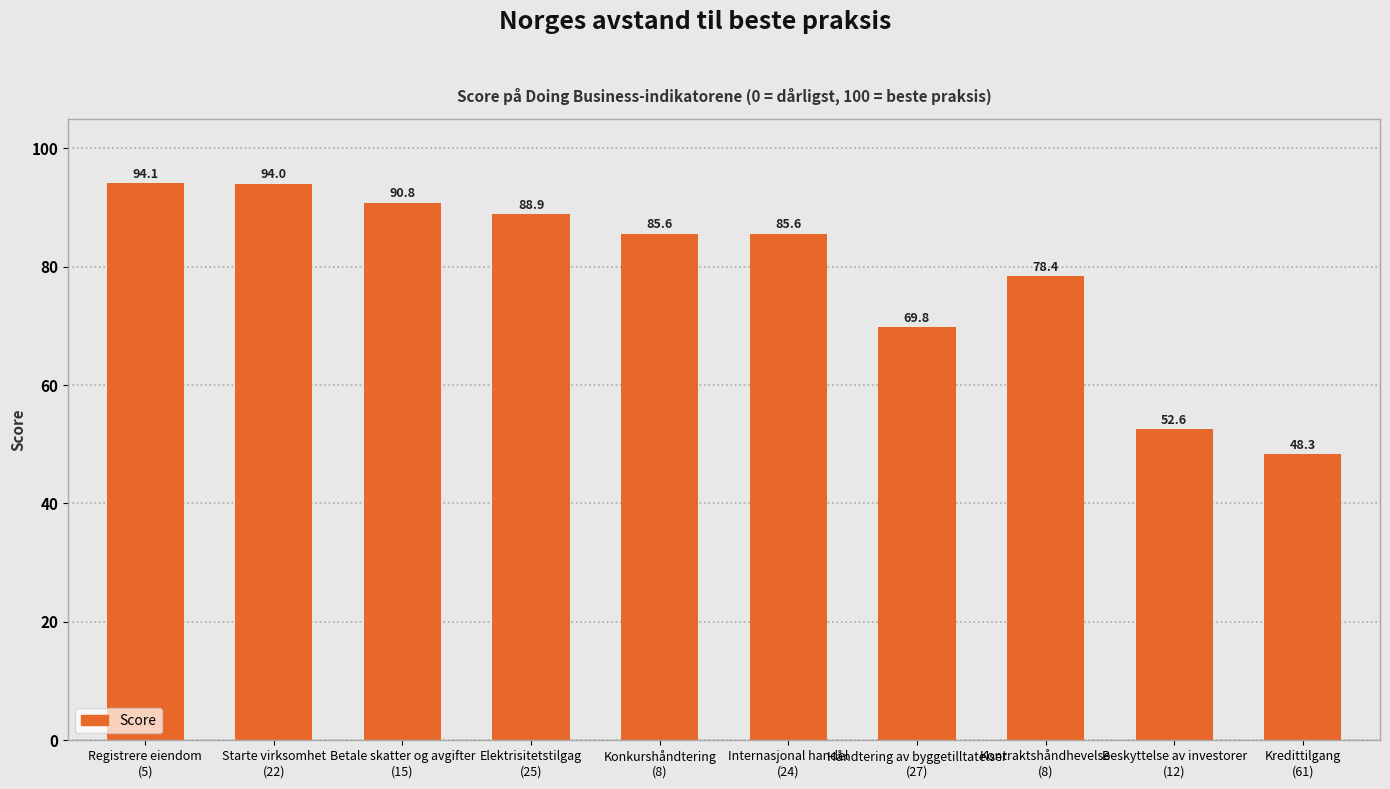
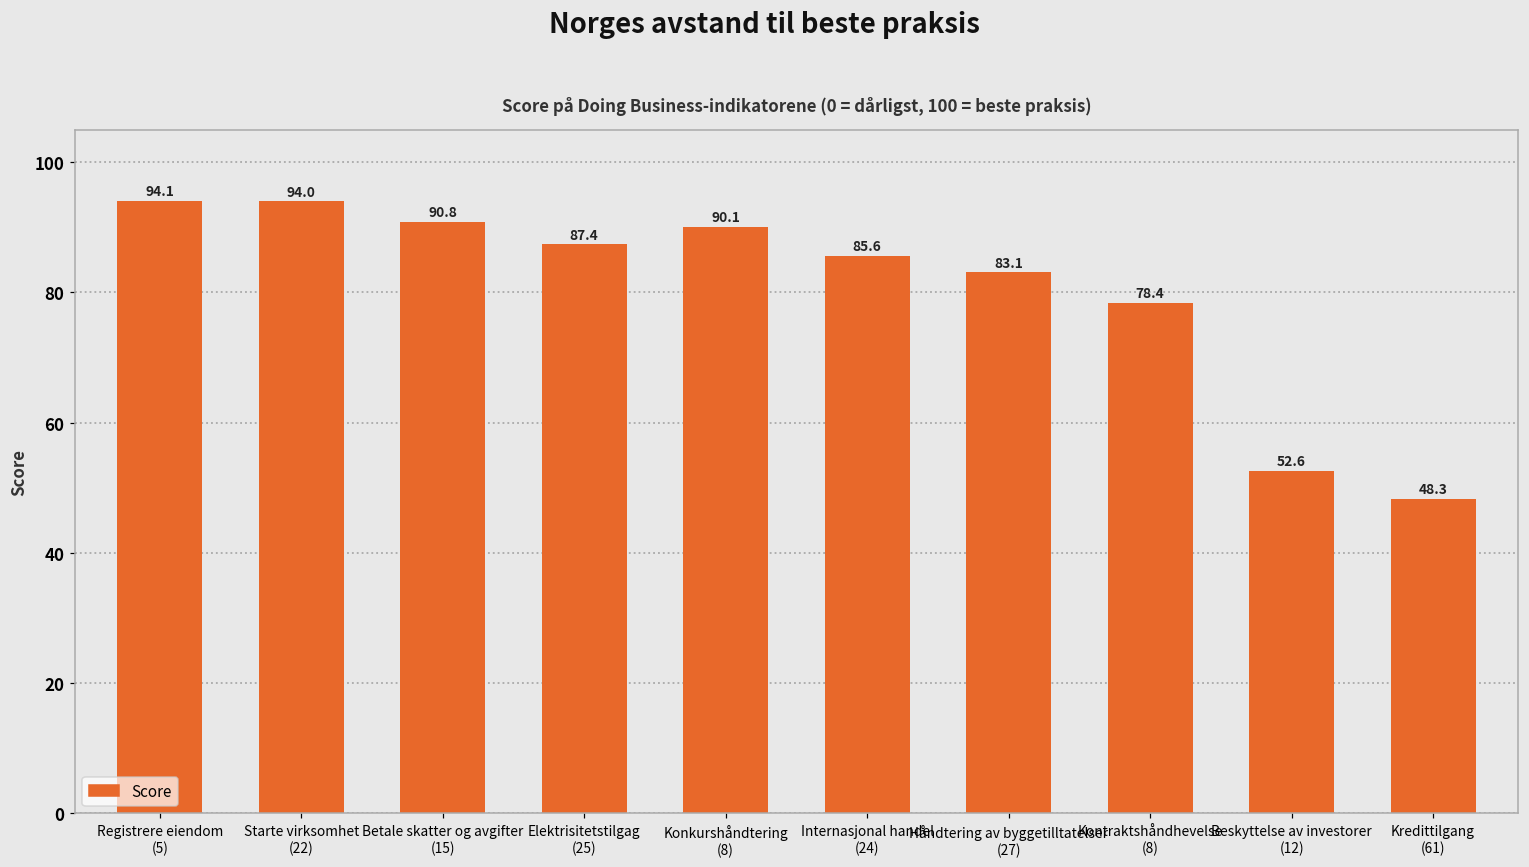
  {
    "Registrere eiendom (5)": 94.1,
    "Starte virksomhet (22)": 94.0,
    "Betale skatter og avgifter (15)": 90.8,
-   "Elektrisitetstilgag (25)": 88.9,
-   "Konkurshåndtering (8)": 85.6,
-   "Håndtering av byggetilltatelser (27)": 69.8,
+   "Elektrisitetstilgag (25)": 87.4,
+   "Konkurshåndtering (8)": 90.1,
+   "Håndtering av byggetilltatelser (27)": 83.1,
    "Beskyttelse av investorer (12)": 52.6,
    "Kredittilgang (61)": 48.3
  }
